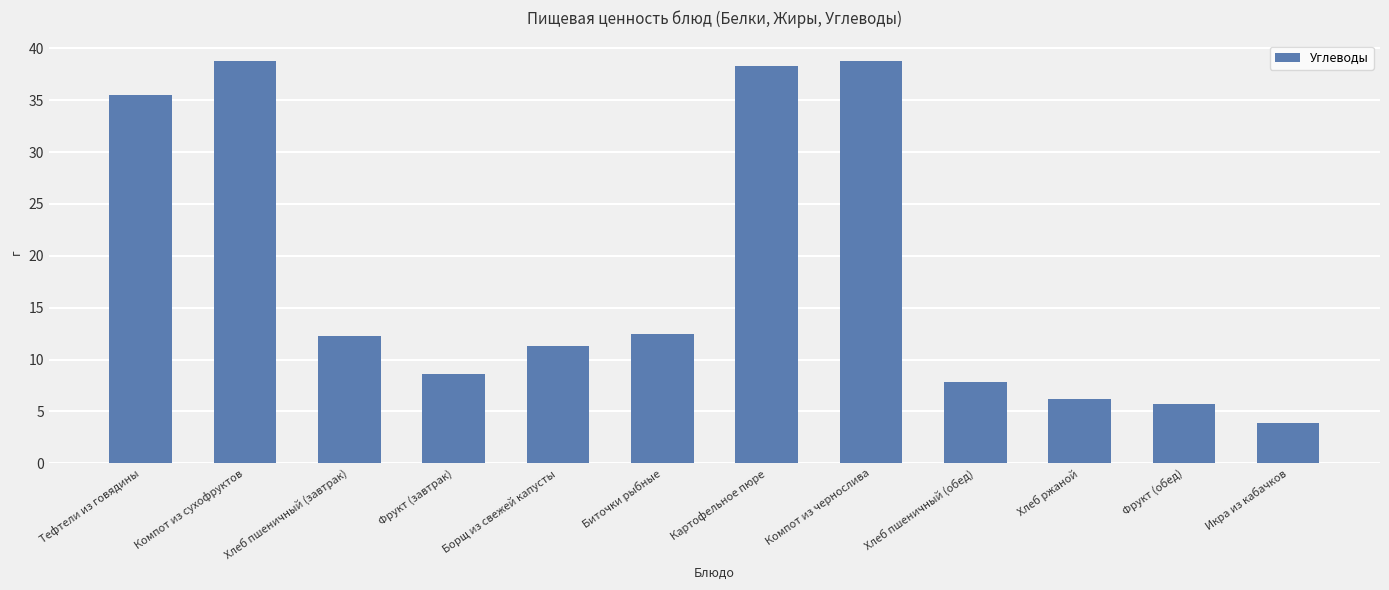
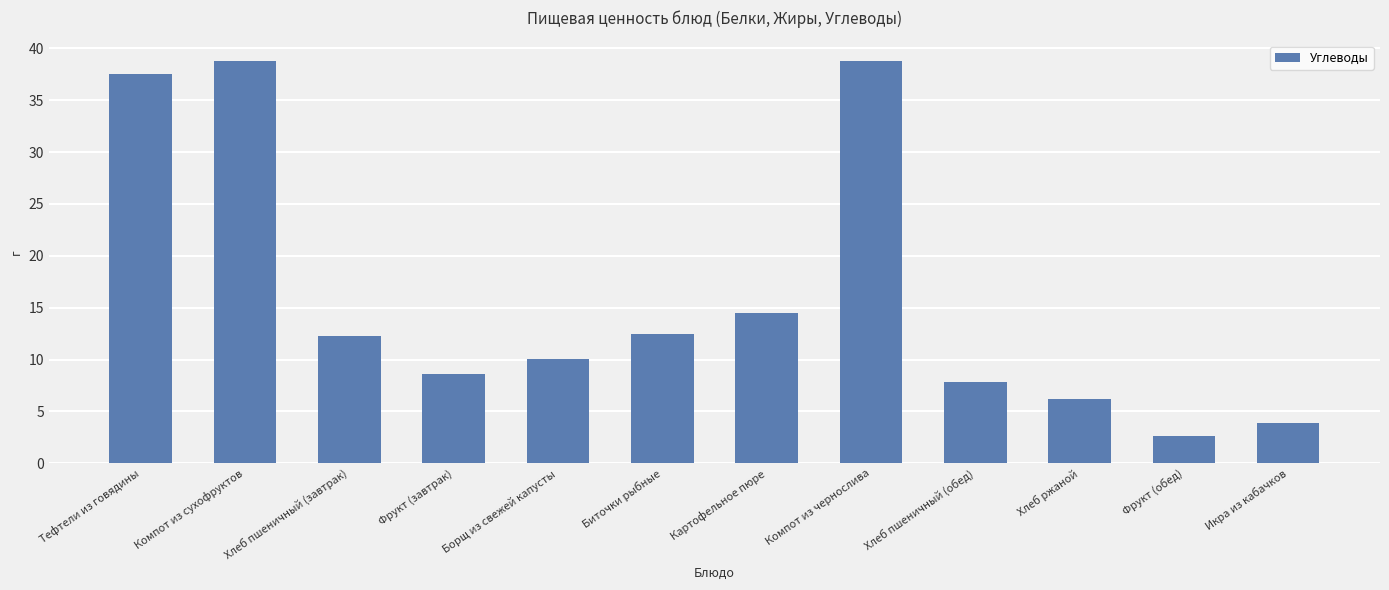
  {
-   "Тефтели из говядины": 35.5,
+   "Тефтели из говядины": 37.5,
    "Компот из сухофруктов": 38.8,
    "Хлеб пшеничный (завтрак)": 12.3,
    "Фрукт (завтрак)": 8.6,
-   "Борщ из свежей капусты": 11.3,
+   "Борщ из свежей капусты": 10.1,
    "Биточки рыбные": 12.5,
-   "Картофельное пюре": 38.3,
+   "Картофельное пюре": 14.5,
    "Компот из чернослива": 38.8,
    "Хлеб пшеничный (обед)": 7.8,
    "Хлеб ржаной": 6.2,
-   "Фрукт (обед)": 5.7,
+   "Фрукт (обед)": 2.6,
    "Икра из кабачков": 3.9
  }
